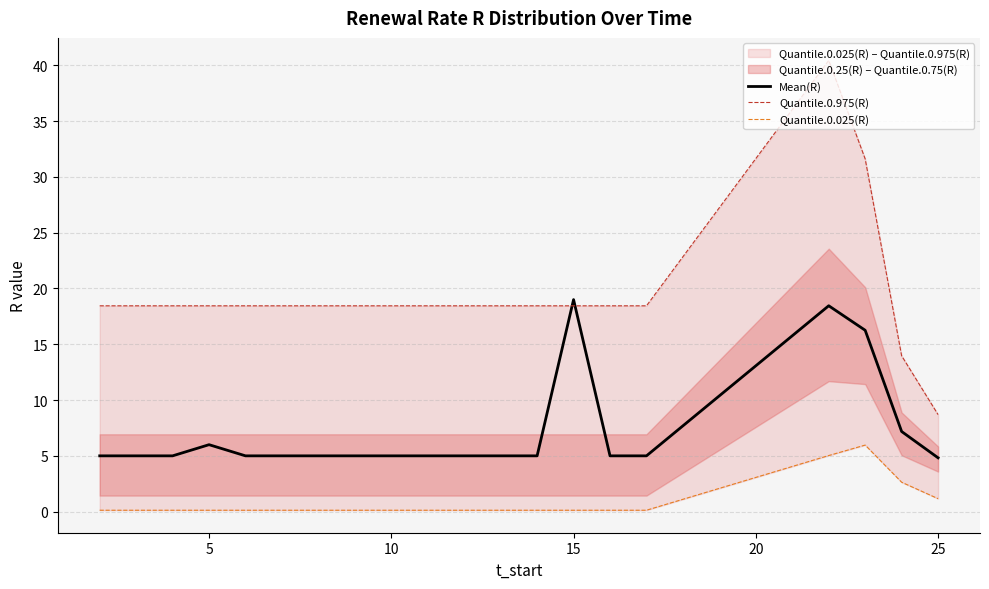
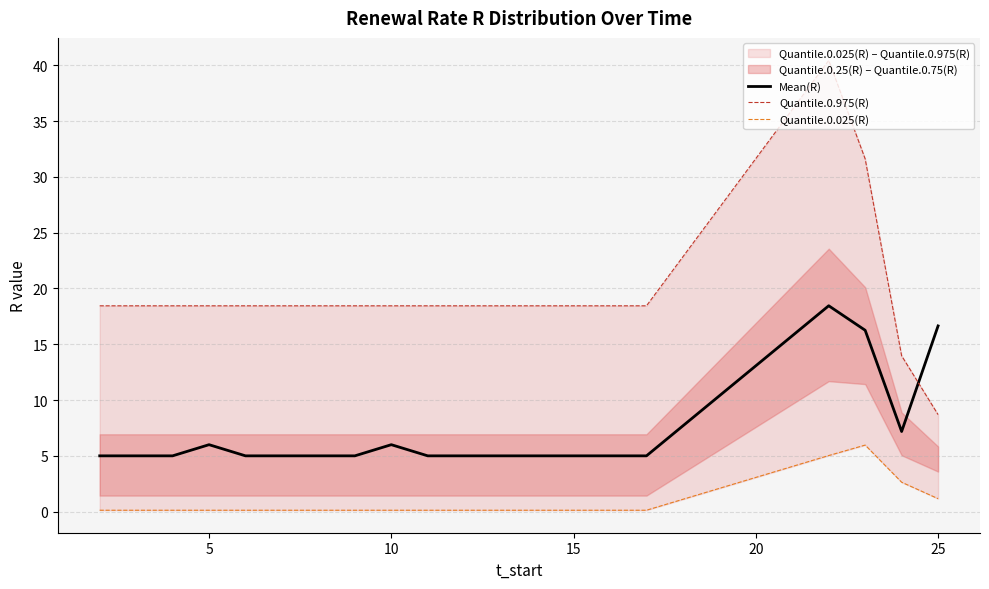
  {
    "Mean(R)": {
      "5": 6.0,
-     "10": 5,
-     "15": 19,
-     "25": 4.8
+     "10": 6,
+     "15": 5,
+     "25": 16.6
    },
    "Quantile.0.025(R)": {
      "5": 0.1,
      "10": 0.1,
      "15": 0.1,
      "25": 1.2
    }
  }
